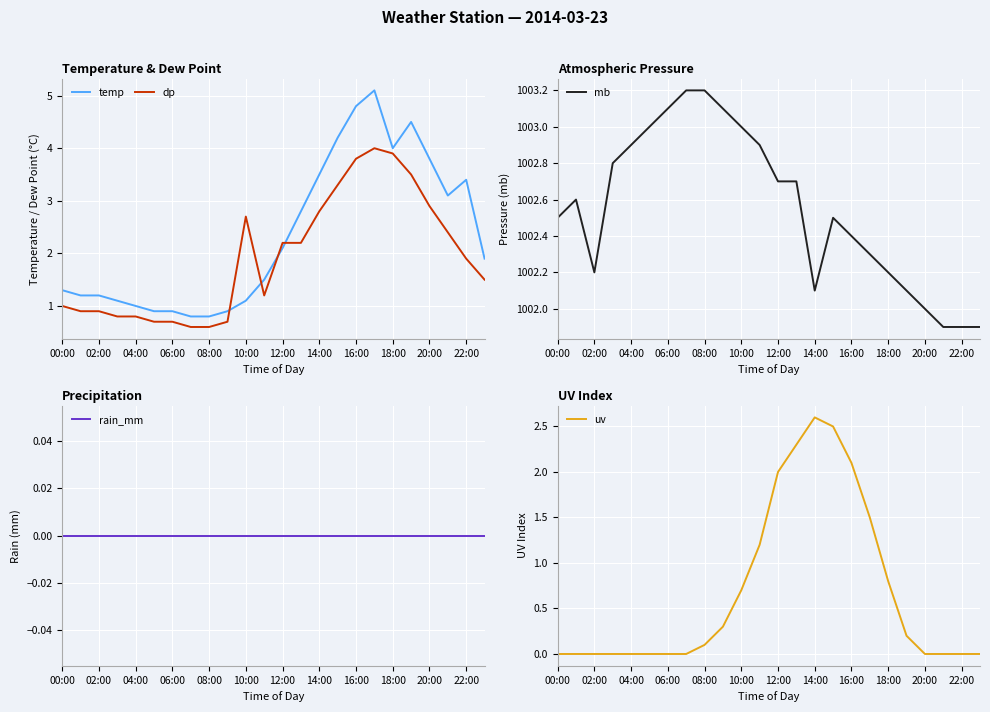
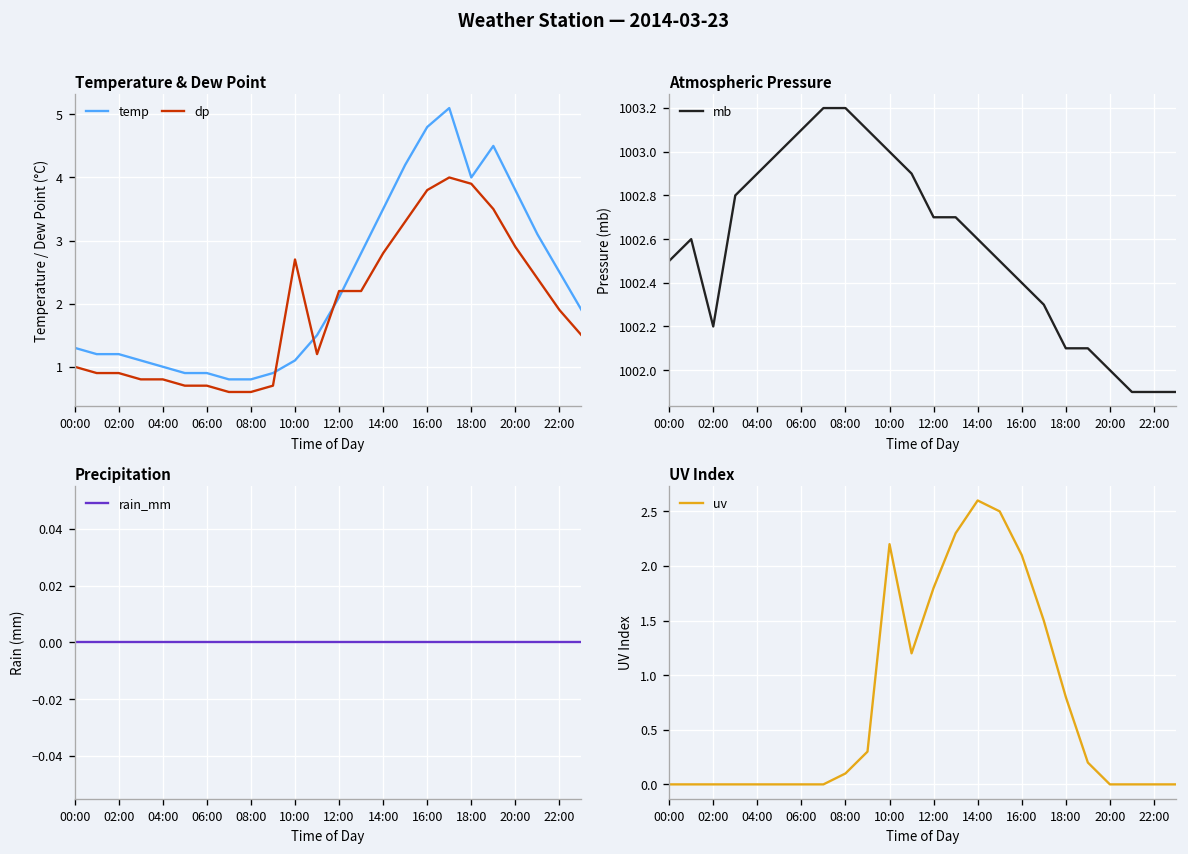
  {
    "Temperature & Dew Point": {
      "temp": {
        "00:00": 1.3,
        "02:00": 1.2,
        "04:00": 1.0,
        "06:00": 0.9,
        "08:00": 0.8,
        "10:00": 1.1,
        "12:00": 2.1,
        "14:00": 3.5,
        "16:00": 4.8,
        "18:00": 4.0,
        "20:00": 3.8,
-       "22:00": 3.4
+       "22:00": 2.5
      },
      "dp": {
        "00:00": 1.0,
        "02:00": 0.9,
        "04:00": 0.8,
        "06:00": 0.7,
        "08:00": 0.6,
        "10:00": 2.7,
        "12:00": 2.2,
        "14:00": 2.8,
        "16:00": 3.8,
        "18:00": 3.9,
        "20:00": 2.9,
        "22:00": 1.9
      }
    },
    "Atmospheric Pressure": {
      "00:00": 1002.5,
      "02:00": 1002.2,
      "04:00": 1002.9,
      "06:00": 1003.1,
      "08:00": 1003.2,
      "10:00": 1003.0,
      "12:00": 1002.7,
-     "14:00": 1002.1,
+     "14:00": 1002.6,
      "16:00": 1002.4,
-     "18:00": 1002.2,
+     "18:00": 1002.1,
      "20:00": 1002.0,
      "22:00": 1001.9
    },
    "Precipitation": {
      "00:00": 0.000,
      "02:00": 0.000,
      "04:00": 0.000,
      "06:00": 0.000,
      "08:00": 0.000,
      "10:00": 0.000,
      "12:00": 0.000,
      "14:00": 0.000,
      "16:00": 0.000,
      "18:00": 0.000,
      "20:00": 0.000,
      "22:00": 0.000
    },
    "UV Index": {
      "00:00": 0.0,
      "02:00": 0.0,
      "04:00": 0.0,
      "06:00": 0.0,
      "08:00": 0.1,
-     "10:00": 0.7,
-     "12:00": 2.0,
+     "10:00": 2.2,
+     "12:00": 1.8,
      "14:00": 2.6,
      "16:00": 2.1,
      "18:00": 0.8,
      "20:00": 0.0,
      "22:00": 0.0
    }
  }
